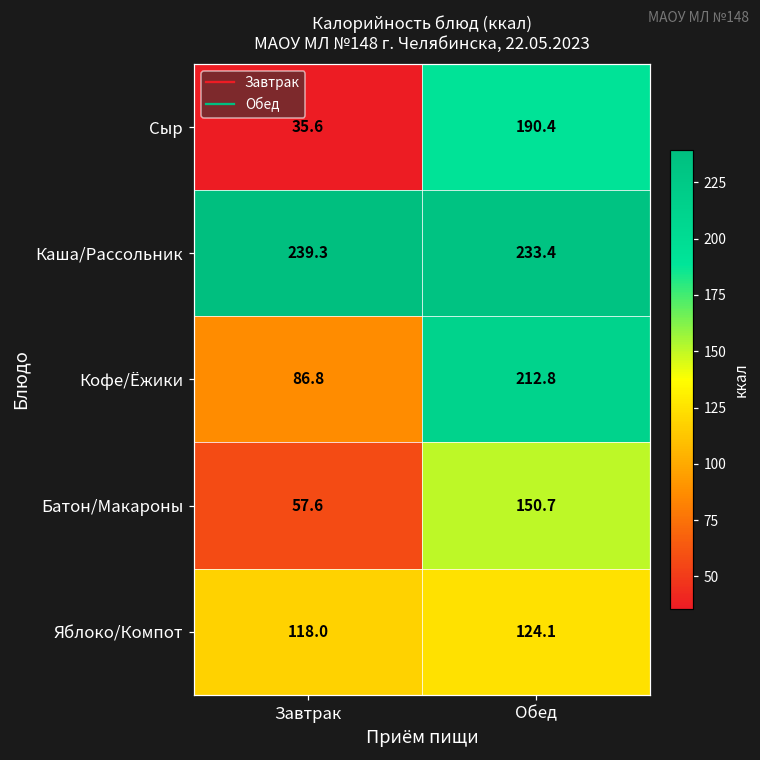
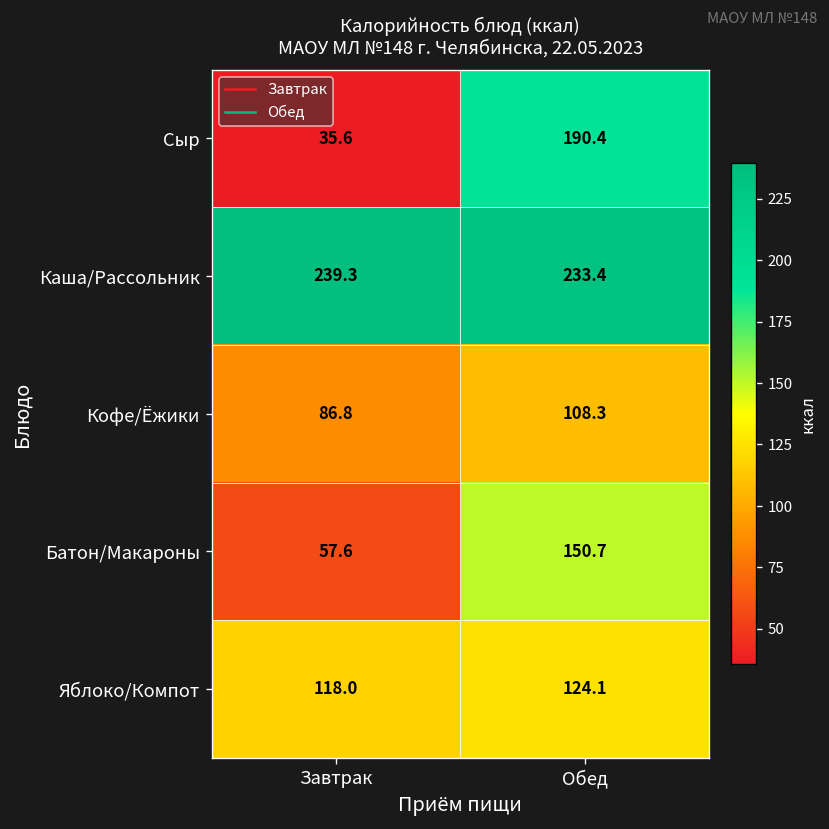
  {
    "Сыр": {
      "Завтрак": 35.6,
      "Обед": 190.4
    },
    "Каша/Рассольник": {
      "Завтрак": 239.3,
      "Обед": 233.4
    },
    "Кофе/Ёжики": {
      "Завтрак": 86.8,
-     "Обед": 212.8
+     "Обед": 108.3
    },
    "Батон/Макароны": {
      "Завтрак": 57.6,
      "Обед": 150.7
    },
    "Яблоко/Компот": {
      "Завтрак": 118.0,
      "Обед": 124.1
    }
  }
